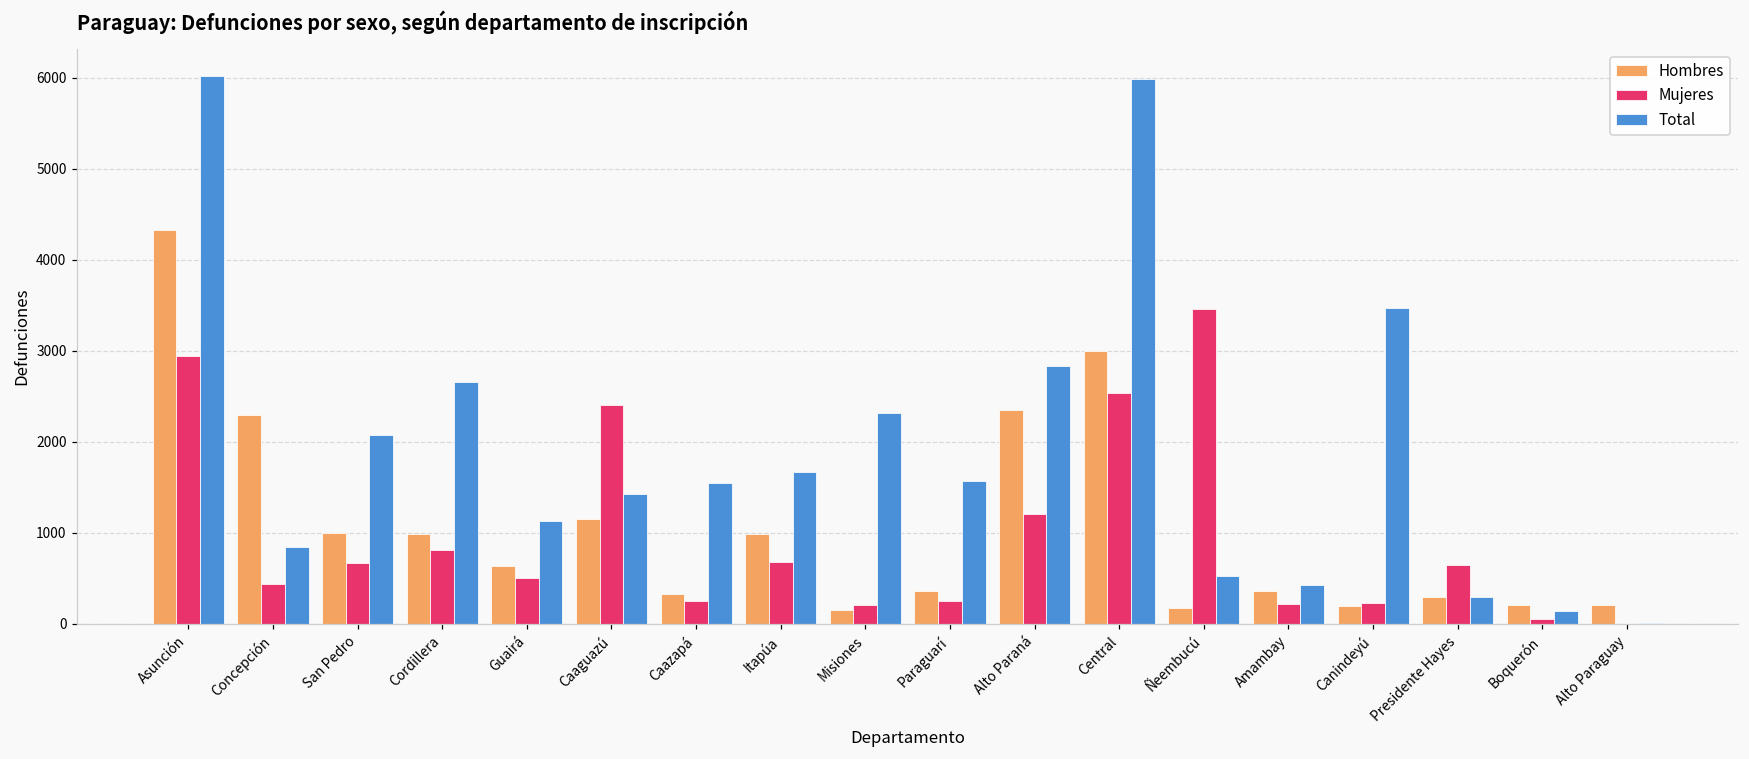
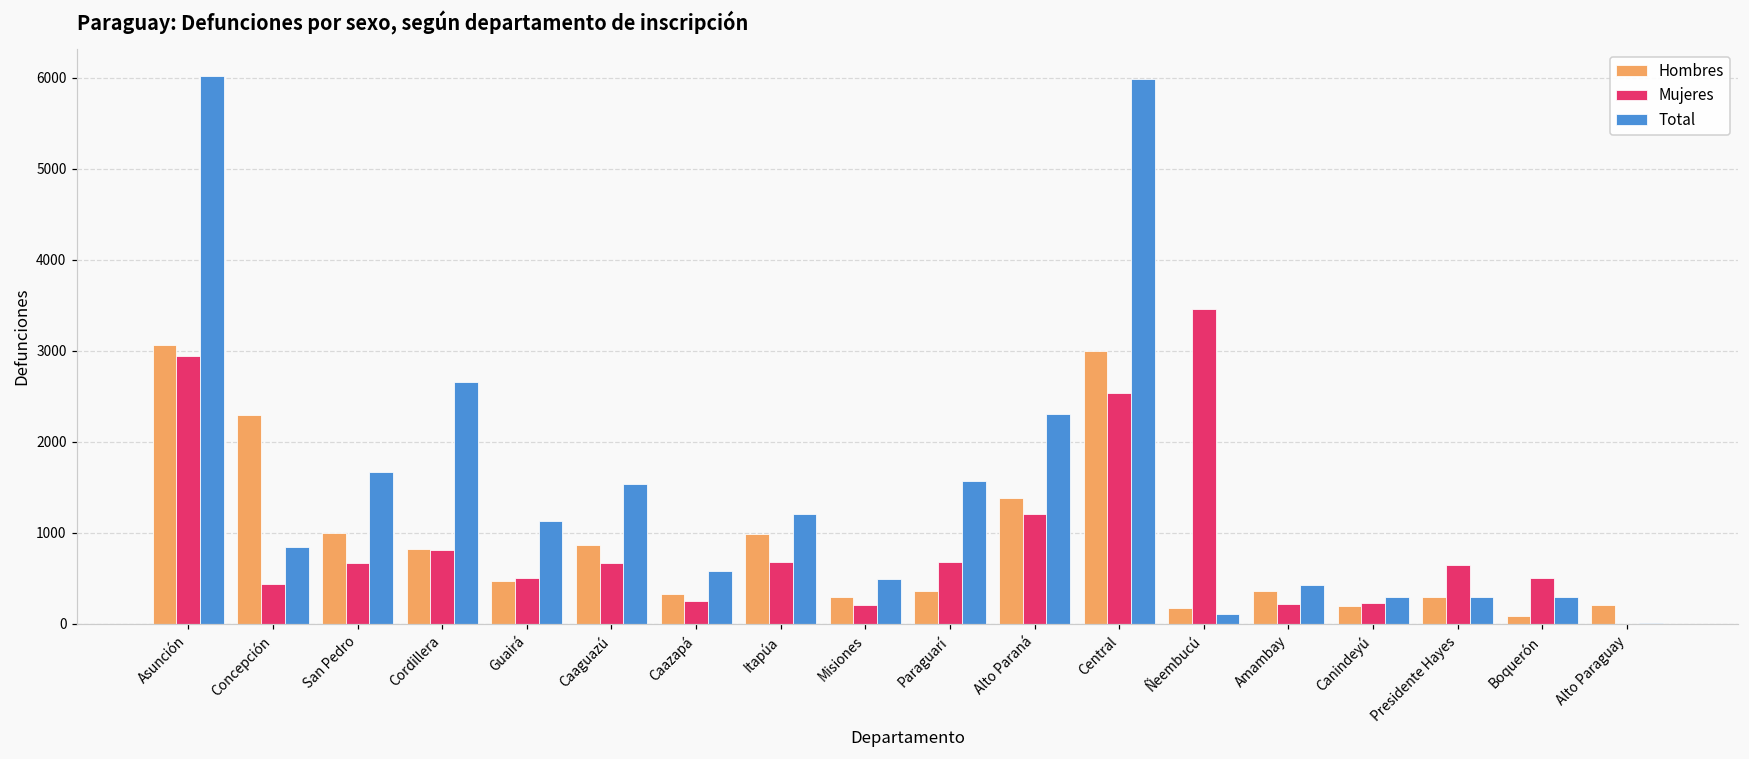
  {
    "Hombres": {
-     "Asunción": 4300,
+     "Asunción": 3100,
      "Concepción": 2300,
      "San Pedro": 1000,
-     "Cordillera": 1000,
-     "Guairá": 600,
-     "Caaguazú": 1100,
+     "Cordillera": 800,
+     "Guairá": 500,
+     "Caaguazú": 900,
      "Caazapá": 300,
      "Itapúa": 1000,
-     "Misiones": 200,
+     "Misiones": 300,
      "Paraguarí": 400,
-     "Alto Paraná": 2400,
+     "Alto Paraná": 1400,
      "Central": 3000,
      "Ñeembucú": 200,
      "Amambay": 400,
      "Canindeyú": 200,
      "Presidente Hayes": 300,
-     "Boquerón": 200,
+     "Boquerón": 100,
      "Alto Paraguay": 200
    },
    "Mujeres": {
      "Asunción": 2900,
      "Concepción": 400,
      "San Pedro": 700,
      "Cordillera": 800,
      "Guairá": 500,
-     "Caaguazú": 2400,
+     "Caaguazú": 700,
      "Caazapá": 300,
      "Itapúa": 700,
      "Misiones": 200,
-     "Paraguarí": 300,
+     "Paraguarí": 700,
      "Alto Paraná": 1200,
      "Central": 2500,
      "Ñeembucú": 3500,
      "Amambay": 200,
      "Canindeyú": 200,
      "Presidente Hayes": 600,
-     "Boquerón": 0
+     "Boquerón": 500
    },
    "Total": {
      "Asunción": 6000,
      "Concepción": 800,
-     "San Pedro": 2100,
+     "San Pedro": 1700,
      "Cordillera": 2700,
      "Guairá": 1100,
-     "Caaguazú": 1400,
-     "Caazapá": 1500,
-     "Itapúa": 1700,
-     "Misiones": 2300,
+     "Caaguazú": 1500,
+     "Caazapá": 600,
+     "Itapúa": 1200,
+     "Misiones": 500,
      "Paraguarí": 1600,
-     "Alto Paraná": 2800,
+     "Alto Paraná": 2300,
      "Central": 6000,
-     "Ñeembucú": 500,
+     "Ñeembucú": 100,
      "Amambay": 400,
-     "Canindeyú": 3500,
+     "Canindeyú": 300,
      "Presidente Hayes": 300,
-     "Boquerón": 100
+     "Boquerón": 300
    }
  }
